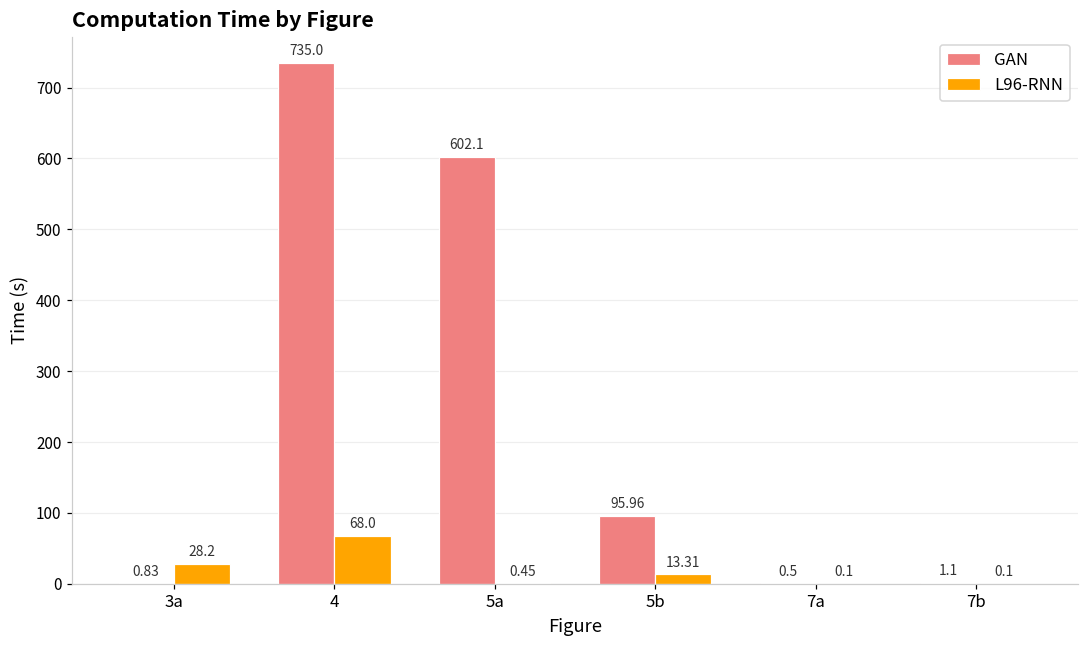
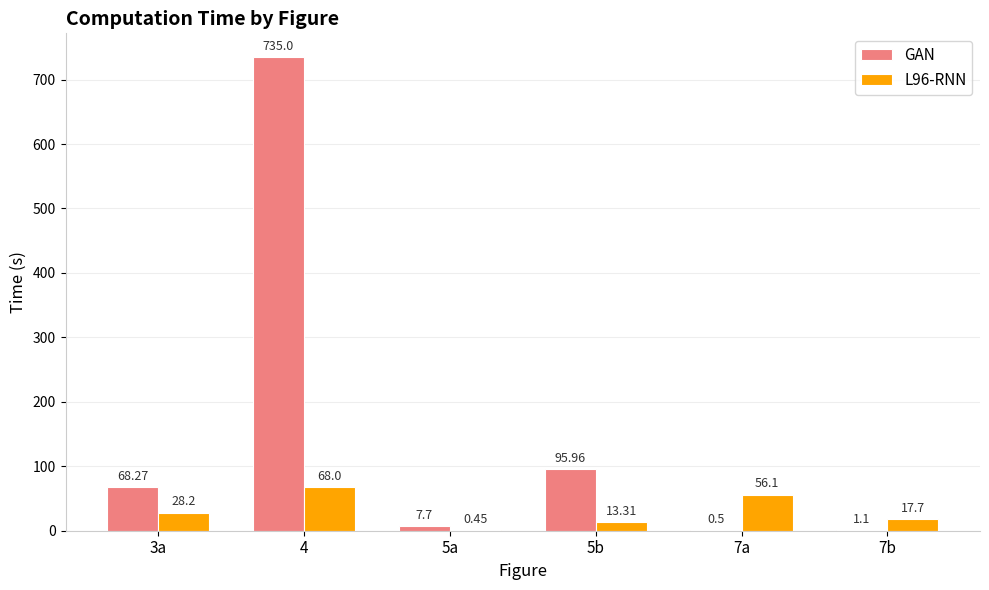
  {
    "GAN": {
-     "3a": 0.83,
+     "3a": 68.27,
      "4": 735.0,
-     "5a": 602.1,
+     "5a": 7.7,
      "5b": 95.96,
      "7a": 0.5,
      "7b": 1.1
    },
    "L96-RNN": {
      "3a": 28.2,
      "4": 68.0,
      "5a": 0.45,
      "5b": 13.31,
-     "7a": 0.1,
-     "7b": 0.1
+     "7a": 56.1,
+     "7b": 17.7
    }
  }
